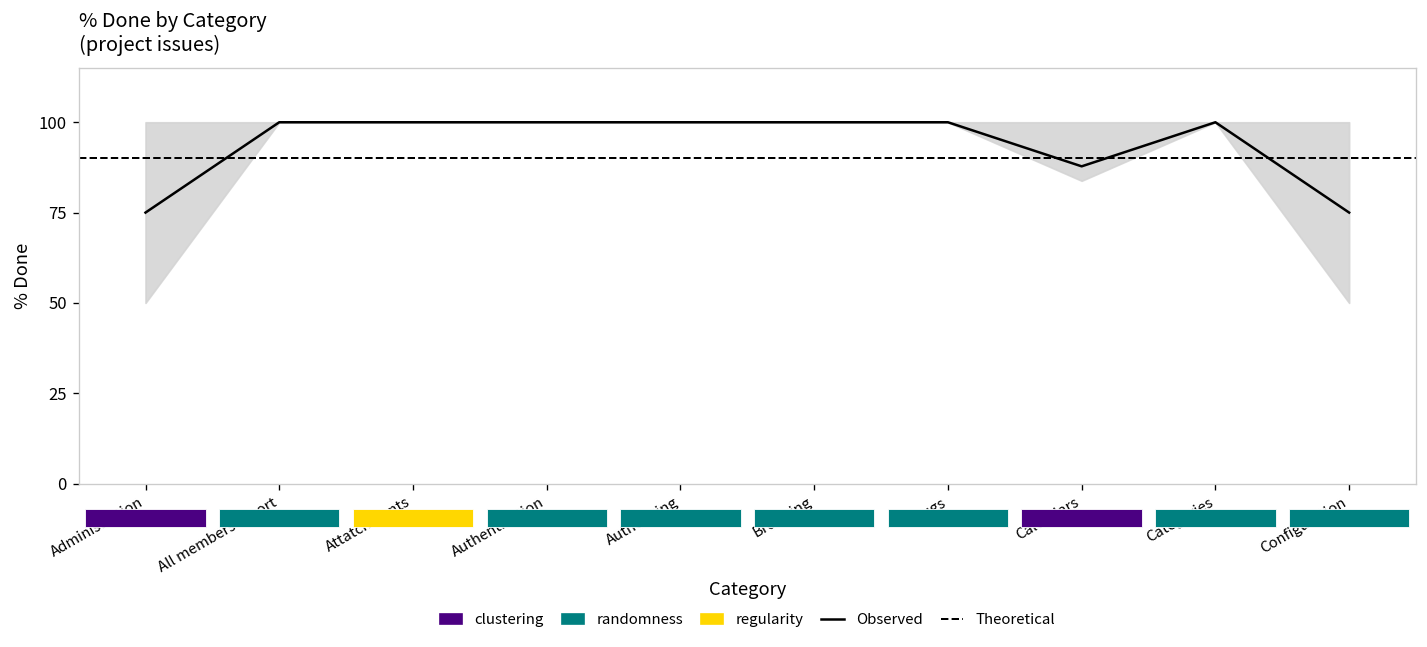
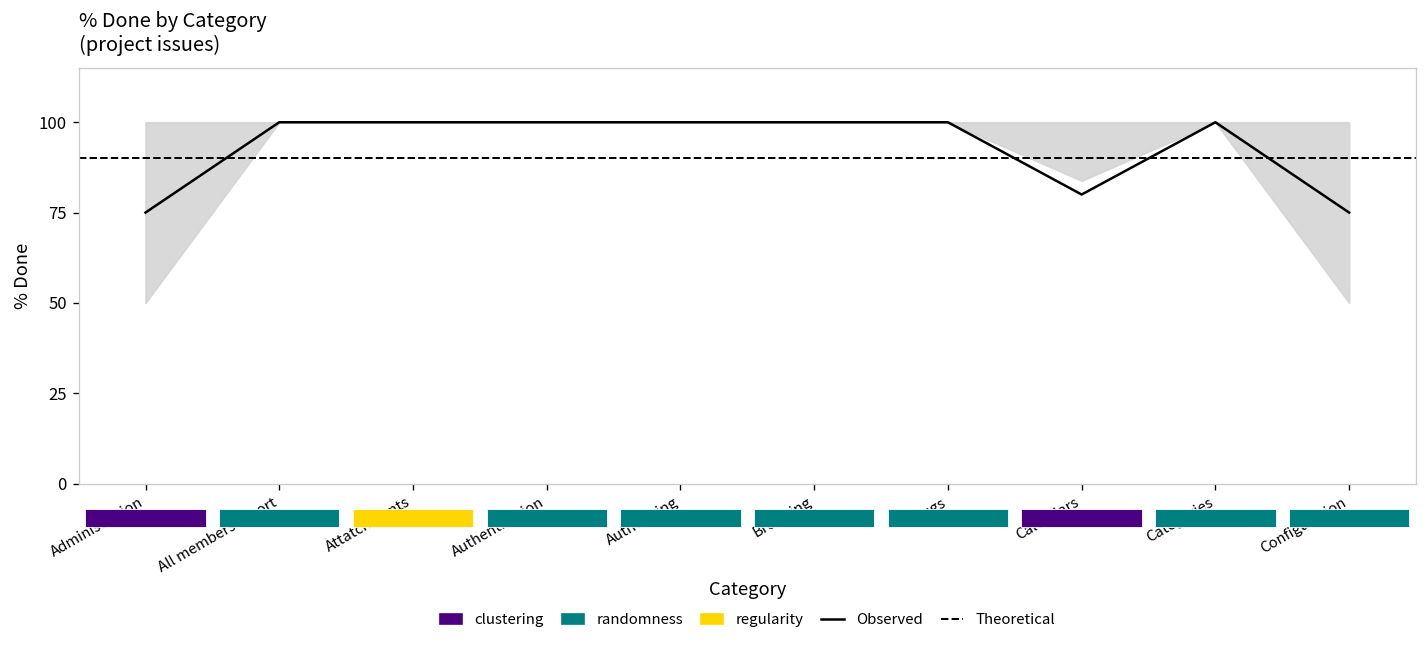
  {
    "Observed": {
      "Administration": 75,
-     "Calendars": 88,
+     "Calendars": 80,
      "Configuration": 75
    }
  }
